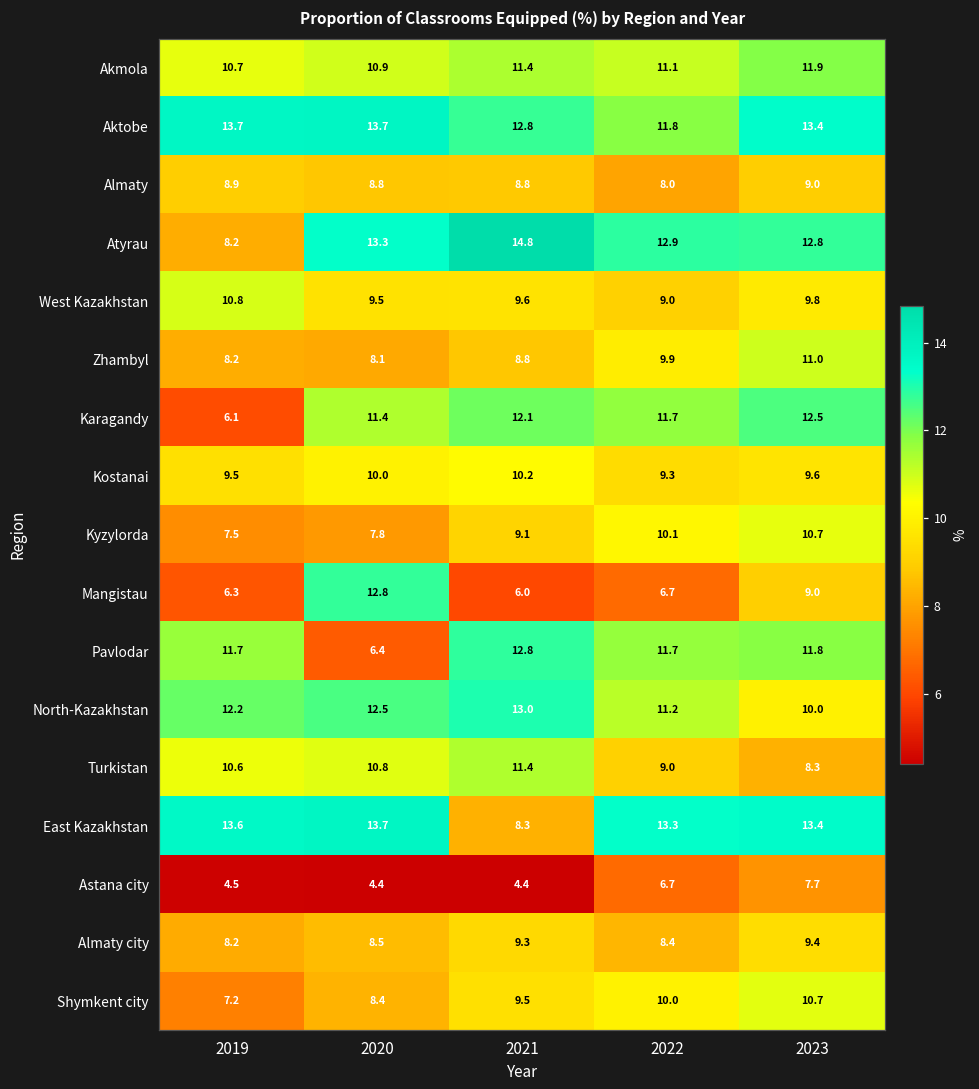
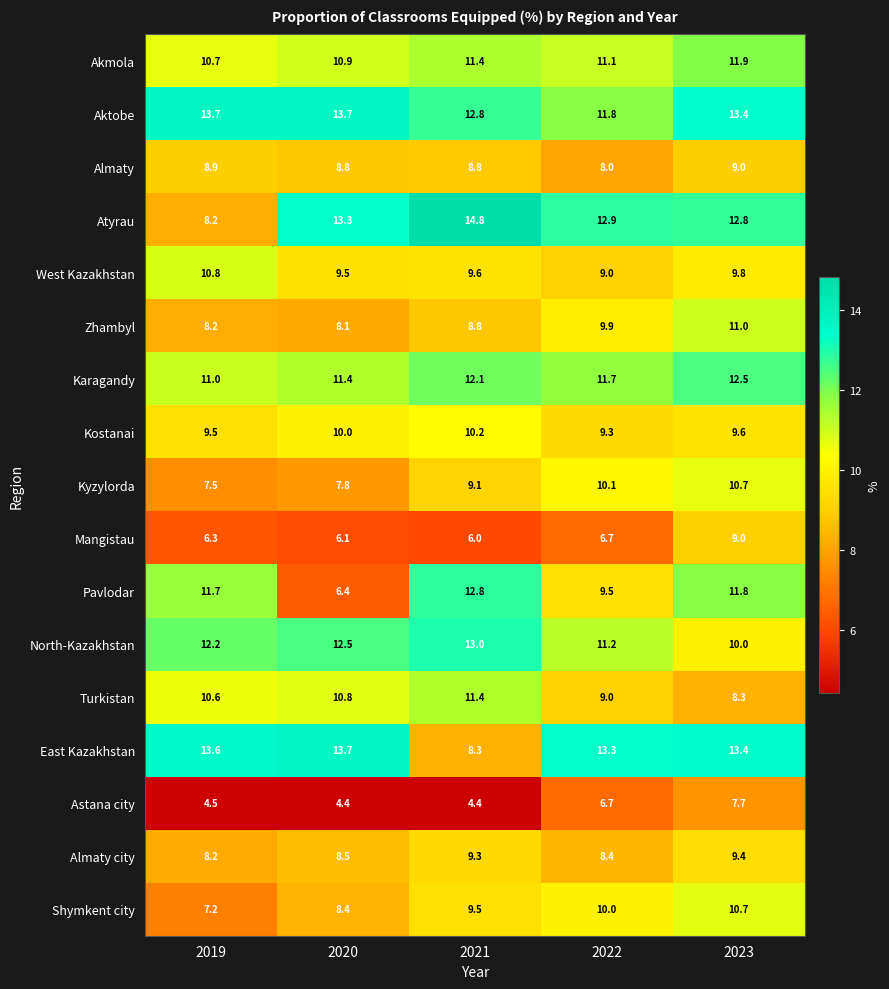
  {
    "Akmola": {
      "2019": 10.7,
      "2020": 10.9,
      "2021": 11.4,
      "2022": 11.1,
      "2023": 11.9
    },
    "Aktobe": {
      "2019": 13.7,
      "2020": 13.7,
      "2021": 12.8,
      "2022": 11.8,
      "2023": 13.4
    },
    "Almaty": {
      "2019": 8.9,
      "2020": 8.8,
      "2021": 8.8,
      "2022": 8.0,
      "2023": 9.0
    },
    "Atyrau": {
      "2019": 8.2,
      "2020": 13.3,
      "2021": 14.8,
      "2022": 12.9,
      "2023": 12.8
    },
    "West Kazakhstan": {
      "2019": 10.8,
      "2020": 9.5,
      "2021": 9.6,
      "2022": 9.0,
      "2023": 9.8
    },
    "Zhambyl": {
      "2019": 8.2,
      "2020": 8.1,
      "2021": 8.8,
      "2022": 9.9,
      "2023": 11.0
    },
    "Karagandy": {
-     "2019": 6.1,
+     "2019": 11.0,
      "2020": 11.4,
      "2021": 12.1,
      "2022": 11.7,
      "2023": 12.5
    },
    "Kostanai": {
      "2019": 9.5,
      "2020": 10.0,
      "2021": 10.2,
      "2022": 9.3,
      "2023": 9.6
    },
    "Kyzylorda": {
      "2019": 7.5,
      "2020": 7.8,
      "2021": 9.1,
      "2022": 10.1,
      "2023": 10.7
    },
    "Mangistau": {
      "2019": 6.3,
-     "2020": 12.8,
+     "2020": 6.1,
      "2021": 6.0,
      "2022": 6.7,
      "2023": 9.0
    },
    "Pavlodar": {
      "2019": 11.7,
      "2020": 6.4,
      "2021": 12.8,
-     "2022": 11.7,
+     "2022": 9.5,
      "2023": 11.8
    },
    "North-Kazakhstan": {
      "2019": 12.2,
      "2020": 12.5,
      "2021": 13.0,
      "2022": 11.2,
      "2023": 10.0
    },
    "Turkistan": {
      "2019": 10.6,
      "2020": 10.8,
      "2021": 11.4,
      "2022": 9.0,
      "2023": 8.3
    },
    "East Kazakhstan": {
      "2019": 13.6,
      "2020": 13.7,
      "2021": 8.3,
      "2022": 13.3,
      "2023": 13.4
    },
    "Astana city": {
      "2019": 4.5,
      "2020": 4.4,
      "2021": 4.4,
      "2022": 6.7,
      "2023": 7.7
    },
    "Almaty city": {
      "2019": 8.2,
      "2020": 8.5,
      "2021": 9.3,
      "2022": 8.4,
      "2023": 9.4
    },
    "Shymkent city": {
      "2019": 7.2,
      "2020": 8.4,
      "2021": 9.5,
      "2022": 10.0,
      "2023": 10.7
    }
  }
